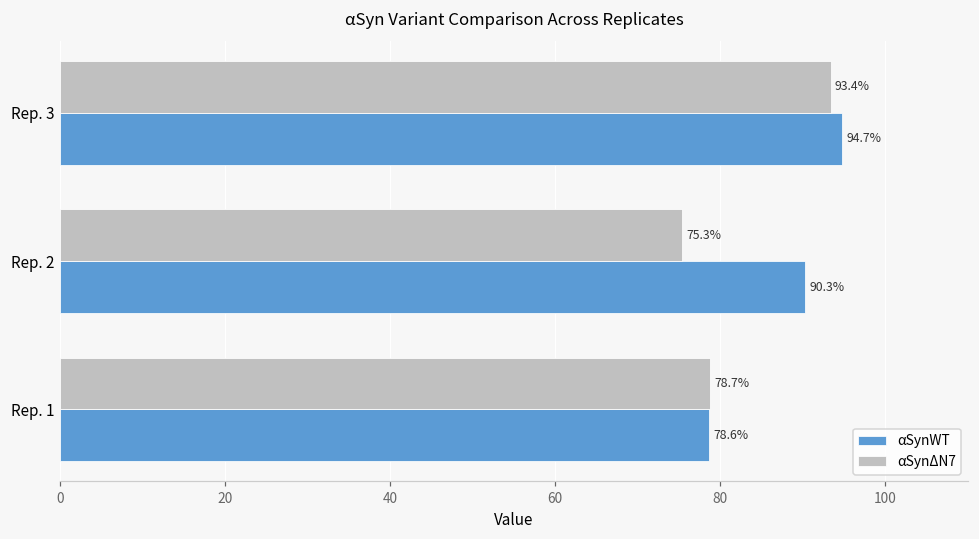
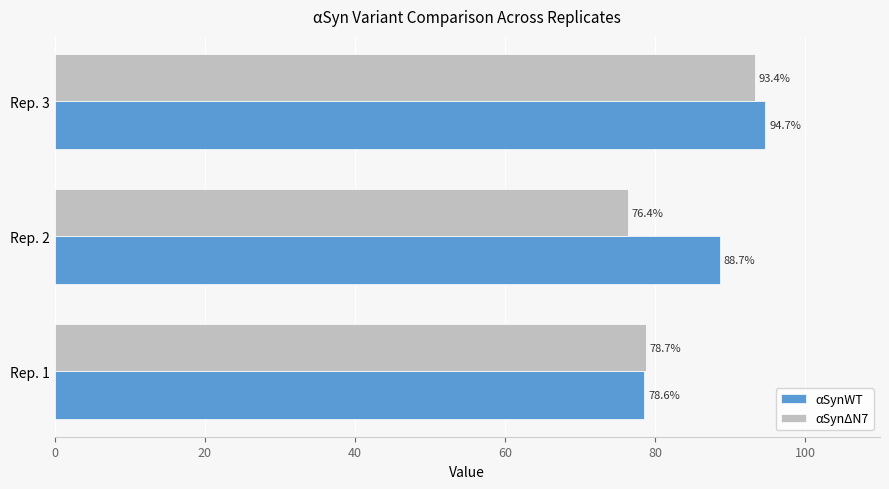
  {
    "αSynWT": {
      "Rep. 3": "94.7%",
-     "Rep. 2": "90.3%",
+     "Rep. 2": "88.7%",
      "Rep. 1": "78.6%"
    },
    "αSynΔN7": {
      "Rep. 3": "93.4%",
-     "Rep. 2": "75.3%",
+     "Rep. 2": "76.4%",
      "Rep. 1": "78.7%"
    }
  }
